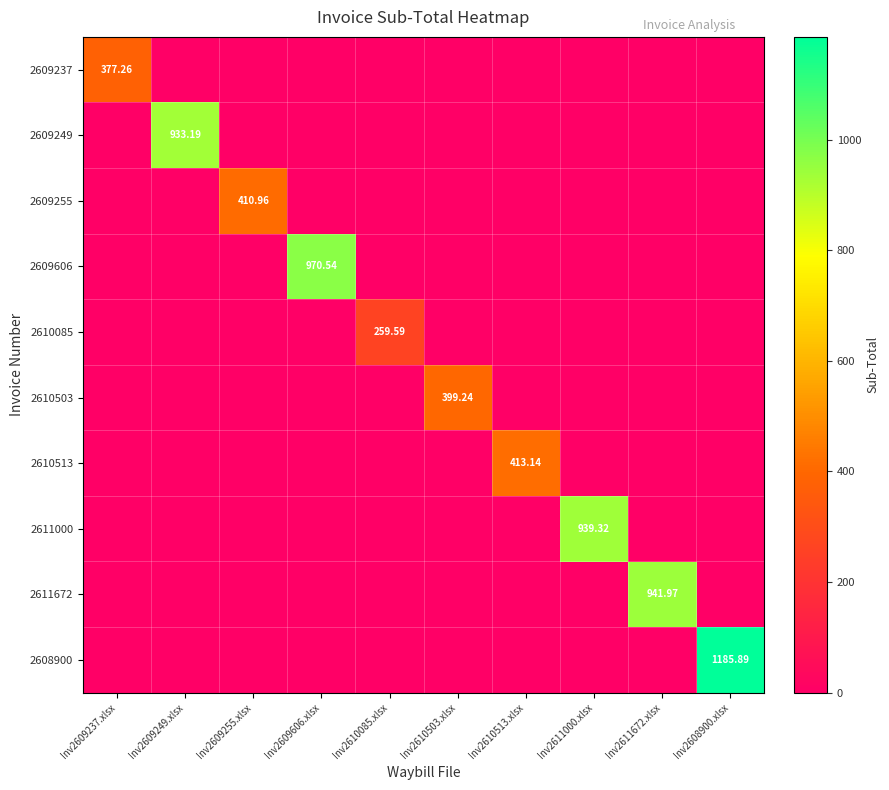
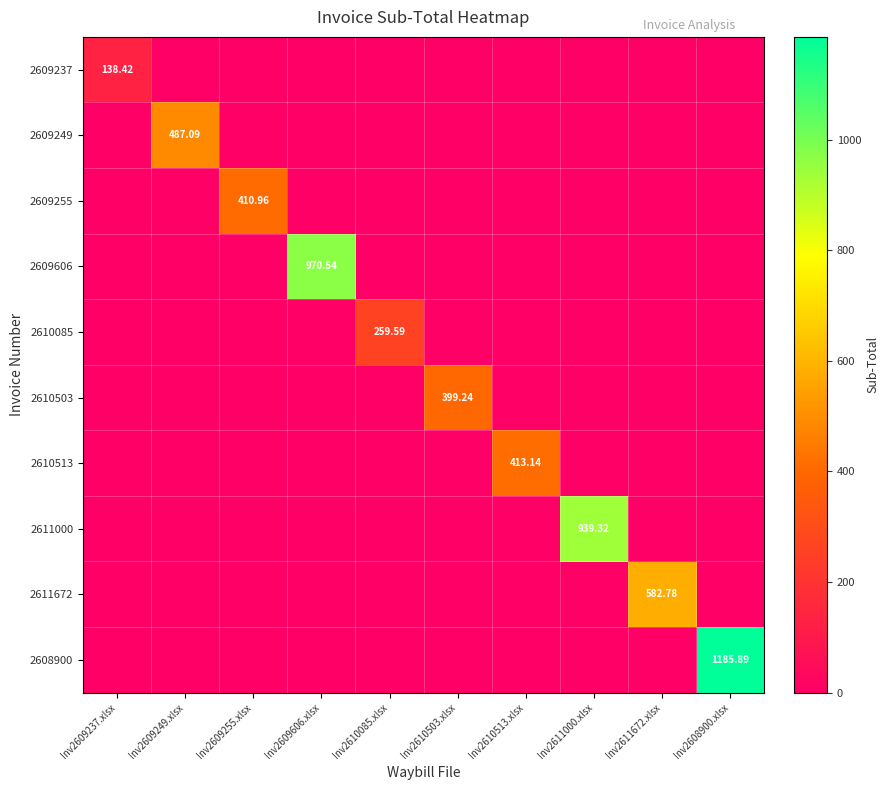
  {
    "2609237": {
-     "Inv2609237.xlsx": 377.26
+     "Inv2609237.xlsx": 138.42
    },
    "2609249": {
-     "Inv2609249.xlsx": 933.19
+     "Inv2609249.xlsx": 487.09
    },
    "2609255": {
      "Inv2609255.xlsx": 410.96
    },
    "2609606": {
      "Inv2609606.xlsx": 970.54
    },
    "2610085": {
      "Inv2610085.xlsx": 259.59
    },
    "2610503": {
      "Inv2610503.xlsx": 399.24
    },
    "2610513": {
      "Inv2610513.xlsx": 413.14
    },
    "2611000": {
      "Inv2611000.xlsx": 939.32
    },
    "2611672": {
-     "Inv2611672.xlsx": 941.97
+     "Inv2611672.xlsx": 582.78
    },
    "2608900": {
      "Inv2608900.xlsx": 1185.89
    }
  }
